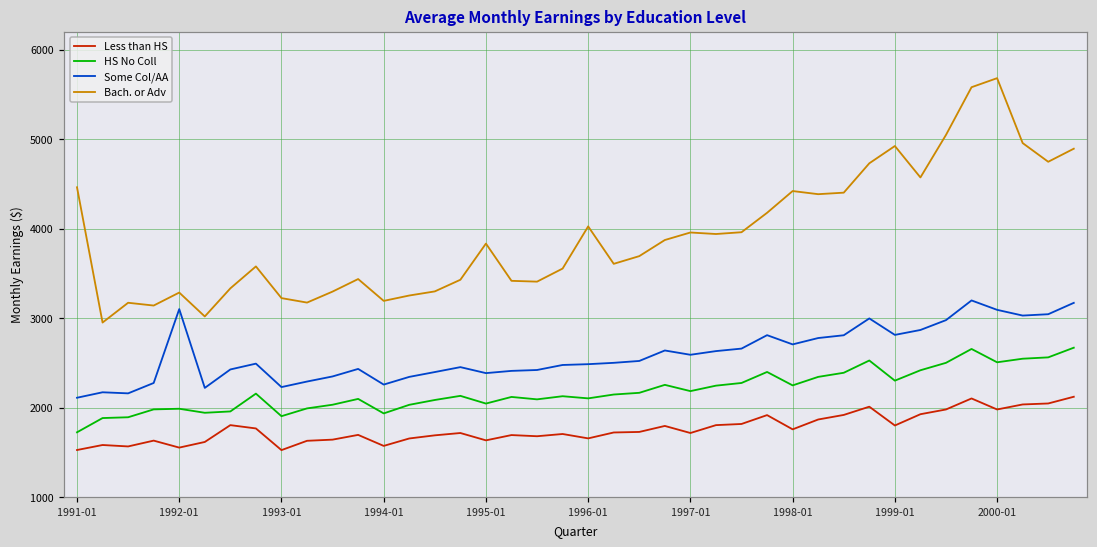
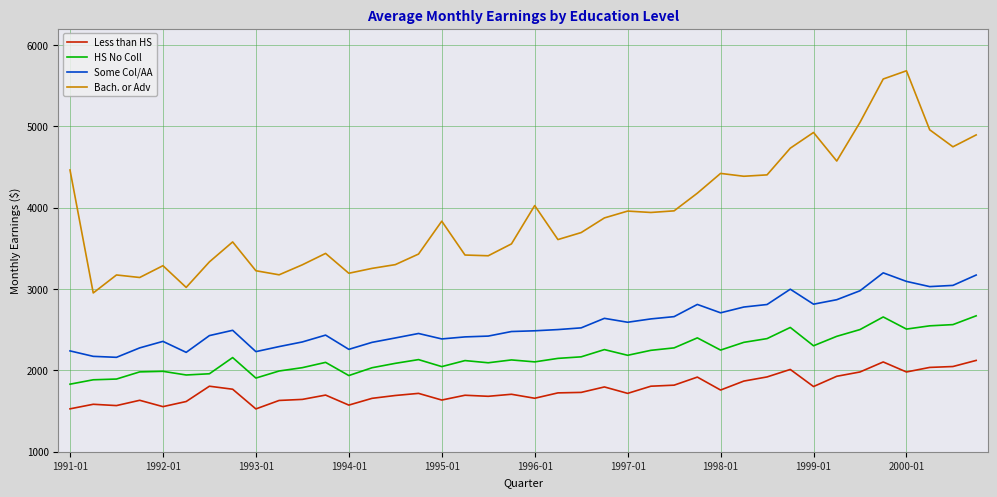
  {
    "Less than HS": {
      "1991-01": 1500,
      "1992-01": 1600,
      "1993-01": 1500,
      "1994-01": 1600,
      "1995-01": 1600,
      "1996-01": 1700,
      "1997-01": 1700,
      "1998-01": 1800,
      "1999-01": 1800,
      "2000-01": 2000
    },
    "HS No Coll": {
-     "1991-01": 1700,
+     "1991-01": 1800,
      "1992-01": 2000,
      "1993-01": 1900,
      "1994-01": 1900,
      "1995-01": 2000,
      "1996-01": 2100,
      "1997-01": 2200,
      "1998-01": 2200,
      "1999-01": 2300,
      "2000-01": 2500
    },
    "Some Col/AA": {
-     "1991-01": 2100,
-     "1992-01": 3100,
+     "1991-01": 2200,
+     "1992-01": 2400,
      "1993-01": 2200,
      "1994-01": 2300,
      "1995-01": 2400,
      "1996-01": 2500,
      "1997-01": 2600,
      "1998-01": 2700,
      "1999-01": 2800,
      "2000-01": 3100
    },
    "Bach. or Adv": {
      "1991-01": 4500,
      "1992-01": 3300,
      "1993-01": 3200,
      "1994-01": 3200,
      "1995-01": 3800,
      "1996-01": 4000,
      "1997-01": 4000,
      "1998-01": 4400,
      "1999-01": 4900,
      "2000-01": 5700
    }
  }
